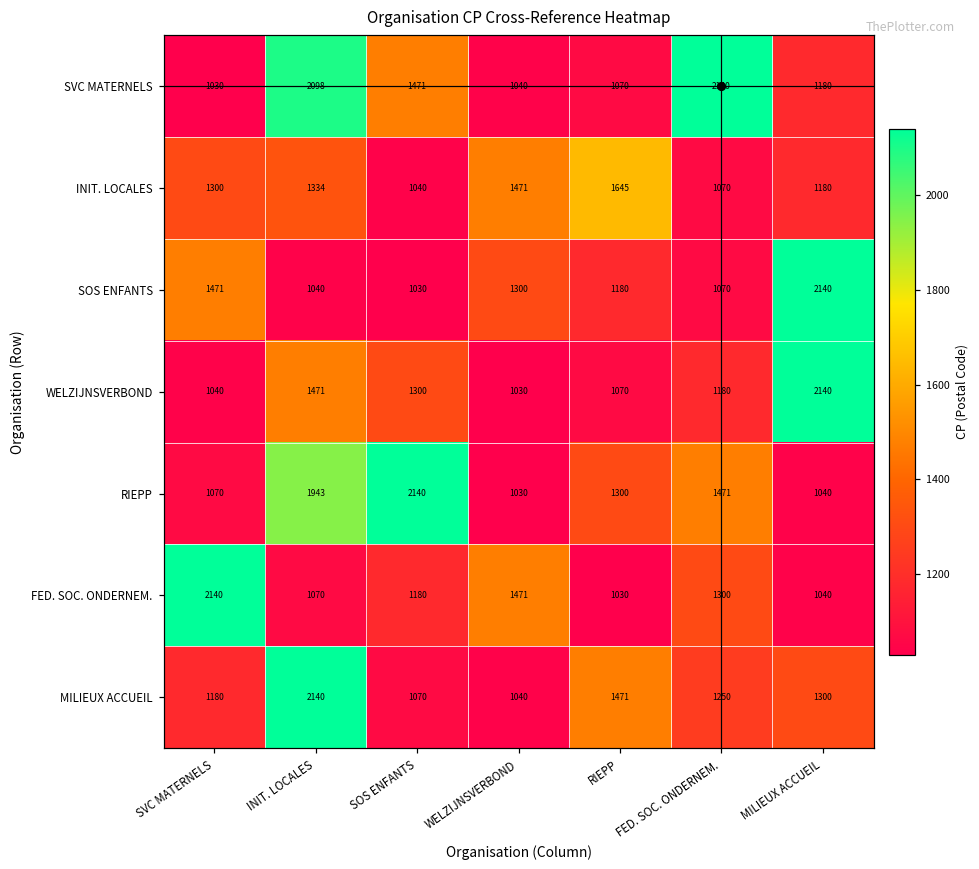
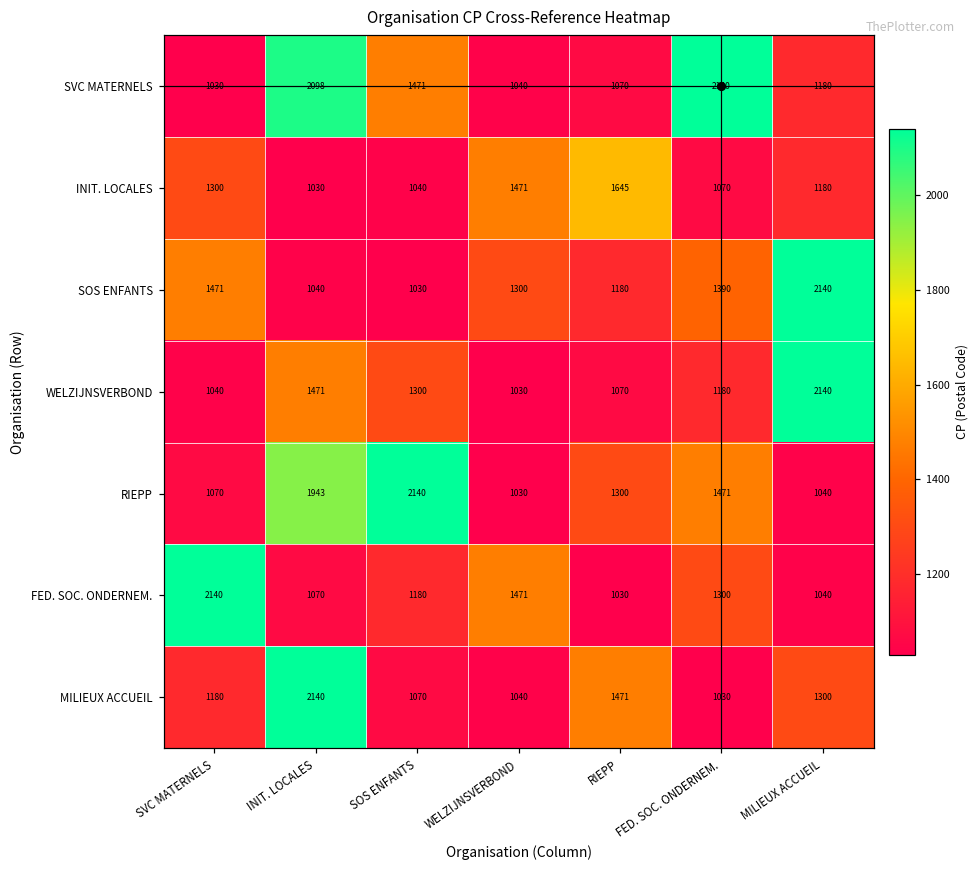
  {
    "SVC MATERNELS": {
      "SVC MATERNELS": 1030,
      "INIT. LOCALES": 2098,
      "SOS ENFANTS": 1471,
      "WELZIJNSVERBOND": 1040,
      "RIEPP": 1070,
      "MILIEUX ACCUEIL": 1180
    },
    "INIT. LOCALES": {
      "SVC MATERNELS": 1300,
-     "INIT. LOCALES": 1334,
+     "INIT. LOCALES": 1030,
      "SOS ENFANTS": 1040,
      "WELZIJNSVERBOND": 1471,
      "RIEPP": 1645,
      "FED. SOC. ONDERNEM.": 1070,
      "MILIEUX ACCUEIL": 1180
    },
    "SOS ENFANTS": {
      "SVC MATERNELS": 1471,
      "INIT. LOCALES": 1040,
      "SOS ENFANTS": 1030,
      "WELZIJNSVERBOND": 1300,
      "RIEPP": 1180,
-     "FED. SOC. ONDERNEM.": 1070,
+     "FED. SOC. ONDERNEM.": 1390,
      "MILIEUX ACCUEIL": 2140
    },
    "WELZIJNSVERBOND": {
      "SVC MATERNELS": 1040,
      "INIT. LOCALES": 1471,
      "SOS ENFANTS": 1300,
      "WELZIJNSVERBOND": 1030,
      "RIEPP": 1070,
      "FED. SOC. ONDERNEM.": 1180,
      "MILIEUX ACCUEIL": 2140
    },
    "RIEPP": {
      "SVC MATERNELS": 1070,
      "INIT. LOCALES": 1943,
      "SOS ENFANTS": 2140,
      "WELZIJNSVERBOND": 1030,
      "RIEPP": 1300,
      "FED. SOC. ONDERNEM.": 1471,
      "MILIEUX ACCUEIL": 1040
    },
    "FED. SOC. ONDERNEM.": {
      "SVC MATERNELS": 2140,
      "INIT. LOCALES": 1070,
      "SOS ENFANTS": 1180,
      "WELZIJNSVERBOND": 1471,
      "RIEPP": 1030,
      "FED. SOC. ONDERNEM.": 1300,
      "MILIEUX ACCUEIL": 1040
    },
    "MILIEUX ACCUEIL": {
      "SVC MATERNELS": 1180,
      "INIT. LOCALES": 2140,
      "SOS ENFANTS": 1070,
      "WELZIJNSVERBOND": 1040,
      "RIEPP": 1471,
-     "FED. SOC. ONDERNEM.": 1250,
+     "FED. SOC. ONDERNEM.": 1030,
      "MILIEUX ACCUEIL": 1300
    }
  }
